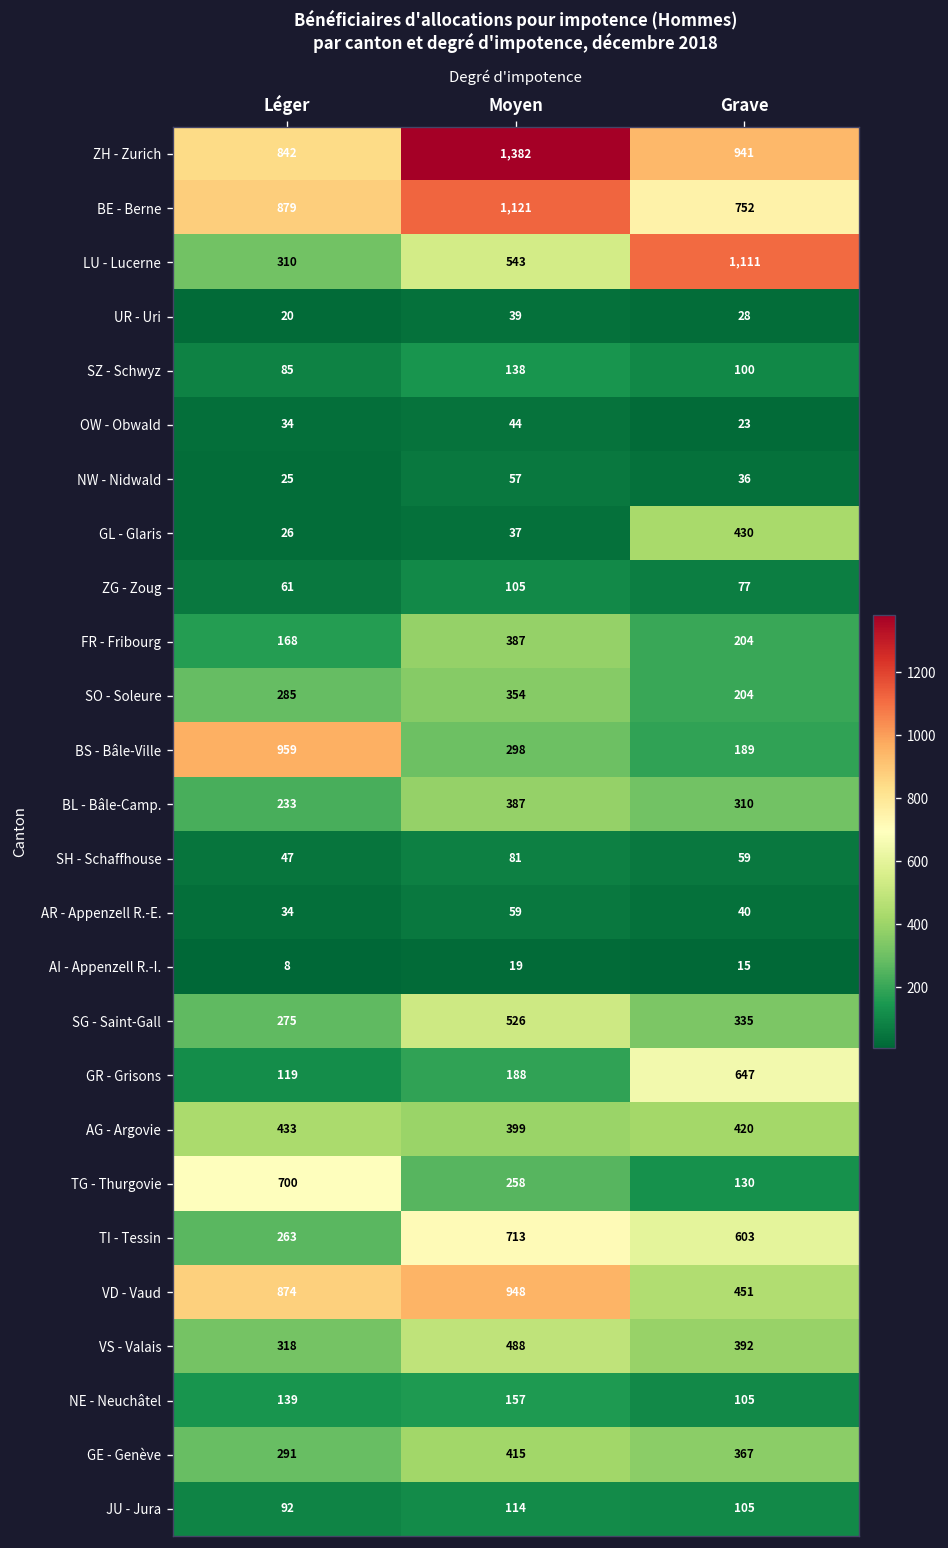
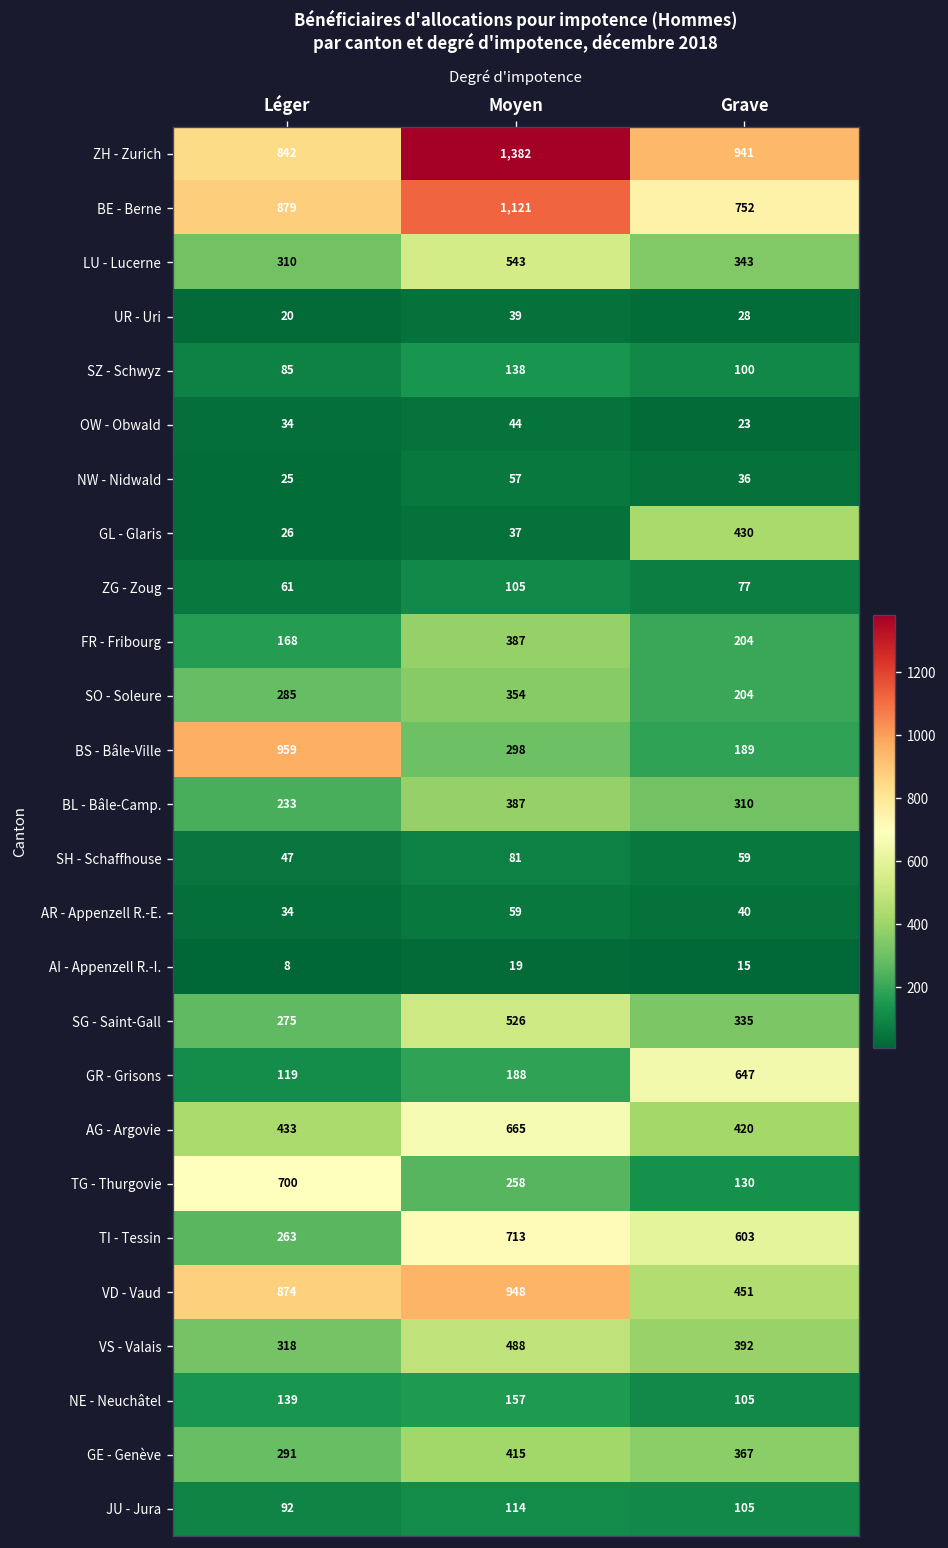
  {
    "ZH - Zurich": {
      "Léger": "842",
      "Moyen": "1,382",
      "Grave": "941"
    },
    "BE - Berne": {
      "Léger": "879",
      "Moyen": "1,121",
      "Grave": "752"
    },
    "LU - Lucerne": {
      "Léger": "310",
      "Moyen": "543",
-     "Grave": "1,111"
+     "Grave": "343"
    },
    "UR - Uri": {
      "Léger": "20",
      "Moyen": "39",
      "Grave": "28"
    },
    "SZ - Schwyz": {
      "Léger": "85",
      "Moyen": "138",
      "Grave": "100"
    },
    "OW - Obwald": {
      "Léger": "34",
      "Moyen": "44",
      "Grave": "23"
    },
    "NW - Nidwald": {
      "Léger": "25",
      "Moyen": "57",
      "Grave": "36"
    },
    "GL - Glaris": {
      "Léger": "26",
      "Moyen": "37",
      "Grave": "430"
    },
    "ZG - Zoug": {
      "Léger": "61",
      "Moyen": "105",
      "Grave": "77"
    },
    "FR - Fribourg": {
      "Léger": "168",
      "Moyen": "387",
      "Grave": "204"
    },
    "SO - Soleure": {
      "Léger": "285",
      "Moyen": "354",
      "Grave": "204"
    },
    "BS - Bâle-Ville": {
      "Léger": "959",
      "Moyen": "298",
      "Grave": "189"
    },
    "BL - Bâle-Camp.": {
      "Léger": "233",
      "Moyen": "387",
      "Grave": "310"
    },
    "SH - Schaffhouse": {
      "Léger": "47",
      "Moyen": "81",
      "Grave": "59"
    },
    "AR - Appenzell R.-E.": {
      "Léger": "34",
      "Moyen": "59",
      "Grave": "40"
    },
    "AI - Appenzell R.-I.": {
      "Léger": "8",
      "Moyen": "19",
      "Grave": "15"
    },
    "SG - Saint-Gall": {
      "Léger": "275",
      "Moyen": "526",
      "Grave": "335"
    },
    "GR - Grisons": {
      "Léger": "119",
      "Moyen": "188",
      "Grave": "647"
    },
    "AG - Argovie": {
      "Léger": "433",
-     "Moyen": "399",
+     "Moyen": "665",
      "Grave": "420"
    },
    "TG - Thurgovie": {
      "Léger": "700",
      "Moyen": "258",
      "Grave": "130"
    },
    "TI - Tessin": {
      "Léger": "263",
      "Moyen": "713",
      "Grave": "603"
    },
    "VD - Vaud": {
      "Léger": "874",
      "Moyen": "948",
      "Grave": "451"
    },
    "VS - Valais": {
      "Léger": "318",
      "Moyen": "488",
      "Grave": "392"
    },
    "NE - Neuchâtel": {
      "Léger": "139",
      "Moyen": "157",
      "Grave": "105"
    },
    "GE - Genève": {
      "Léger": "291",
      "Moyen": "415",
      "Grave": "367"
    },
    "JU - Jura": {
      "Léger": "92",
      "Moyen": "114",
      "Grave": "105"
    }
  }
